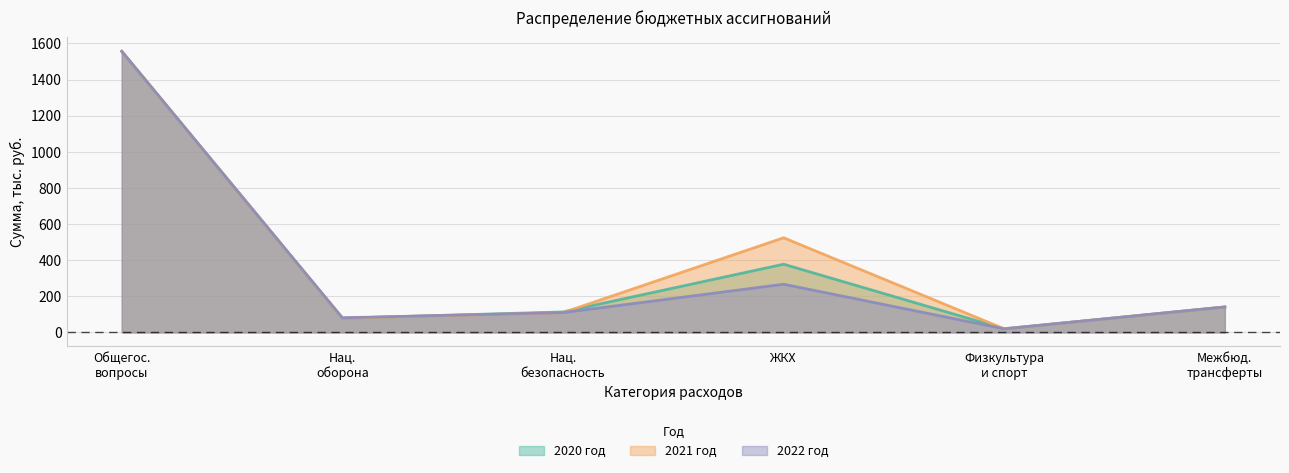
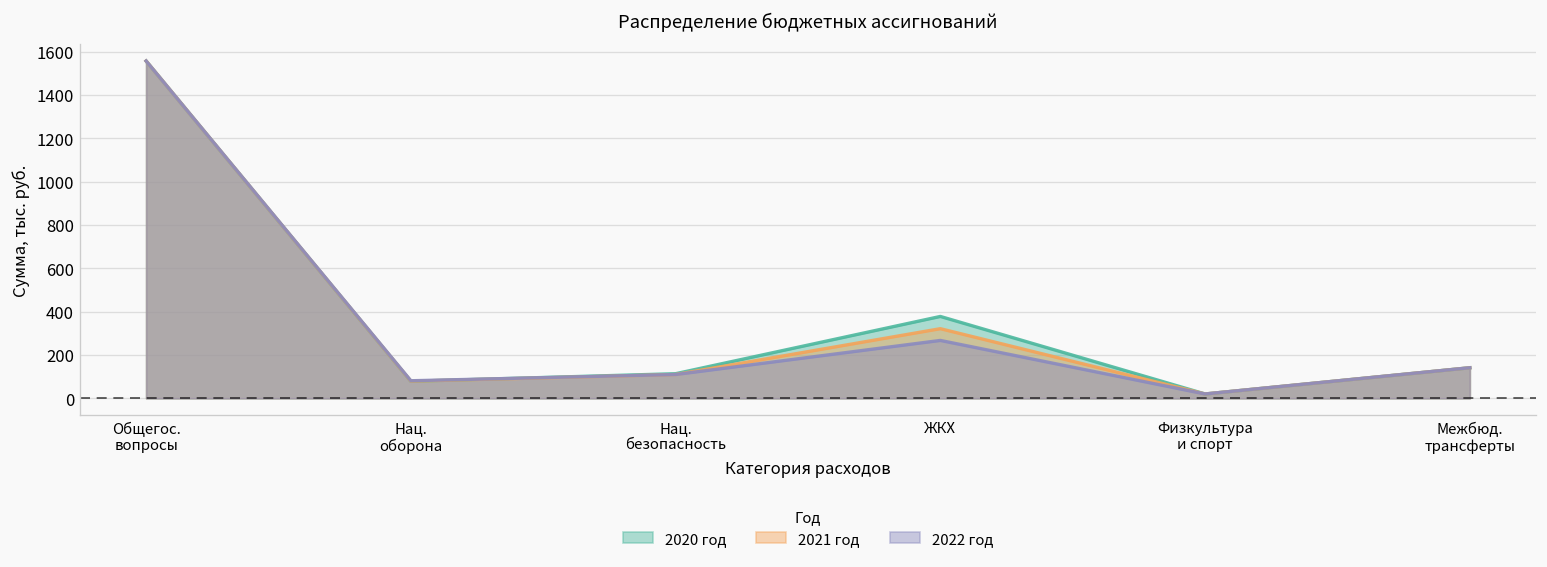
  {
    "2021 год": {
-     "ЖКХ": 520
+     "ЖКХ": 320
    }
  }
